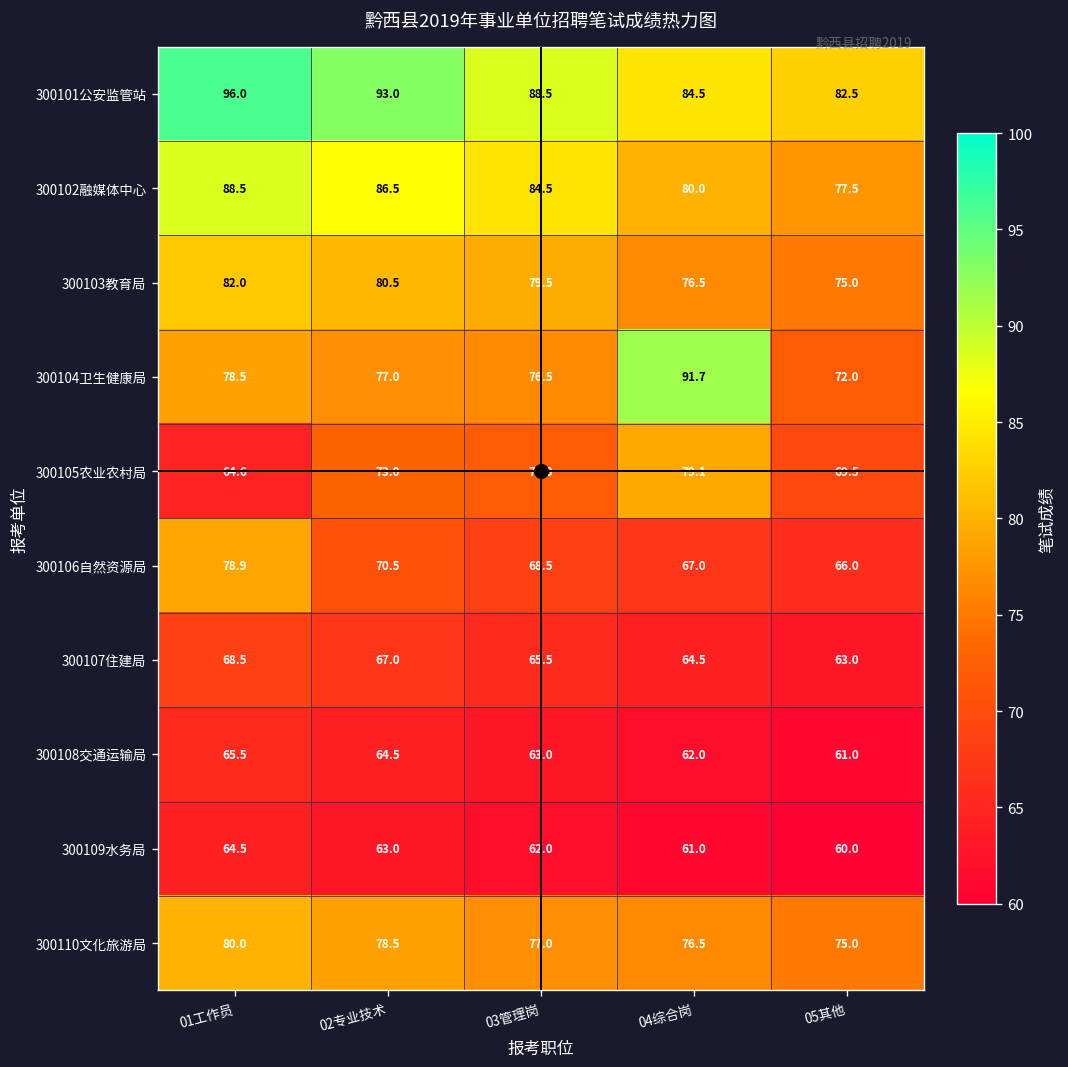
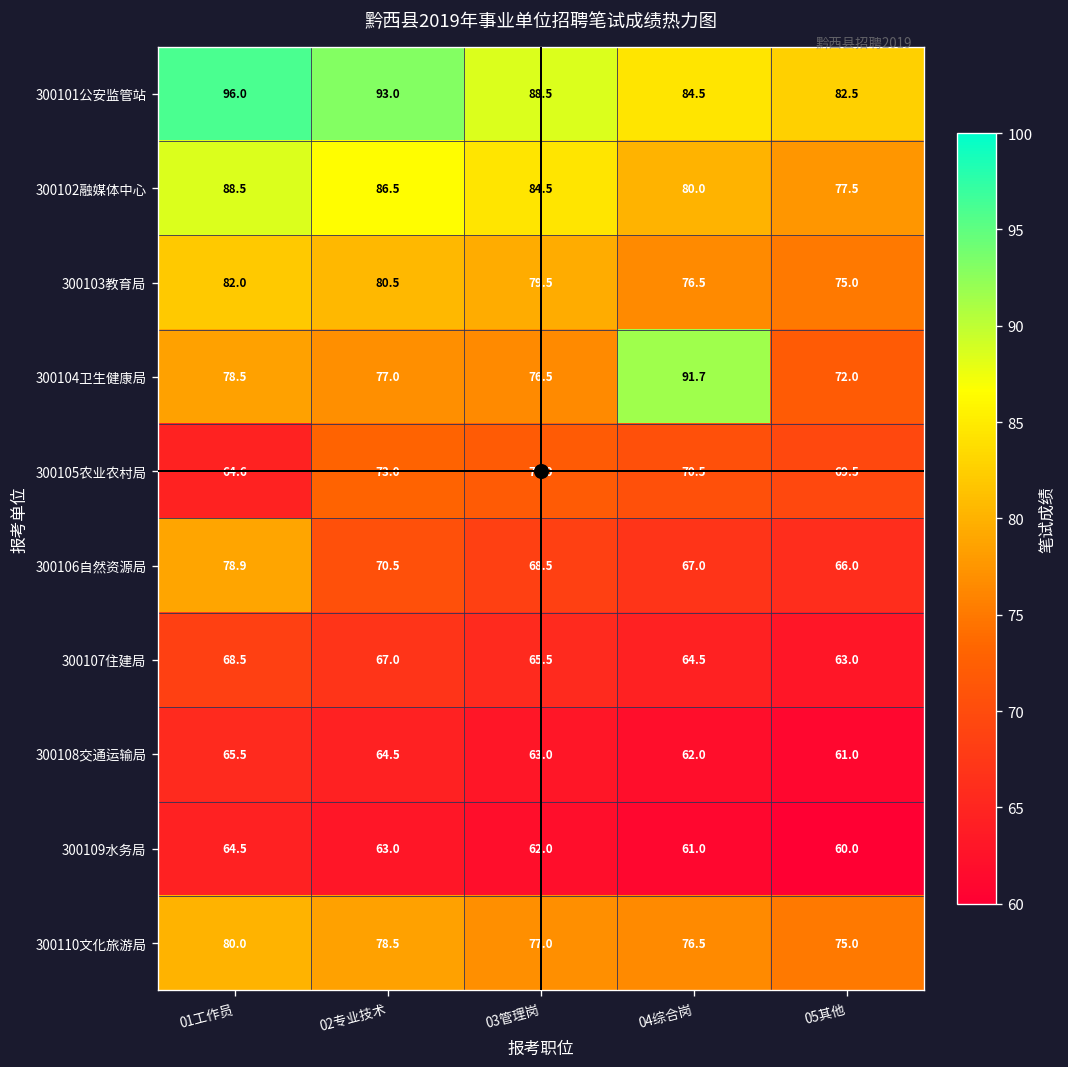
  {
    "300101公安监管站": {
      "01工作员": 96.0,
      "02专业技术": 93.0,
      "03管理岗": 88.5,
      "04综合岗": 84.5,
      "05其他": 82.5
    },
    "300102融媒体中心": {
      "01工作员": 88.5,
      "02专业技术": 86.5,
      "03管理岗": 84.5,
      "04综合岗": 80.0,
      "05其他": 77.5
    },
    "300103教育局": {
      "01工作员": 82.0,
      "02专业技术": 80.5,
      "03管理岗": 79.5,
      "04综合岗": 76.5,
      "05其他": 75.0
    },
    "300104卫生健康局": {
      "01工作员": 78.5,
      "02专业技术": 77.0,
      "03管理岗": 76.5,
      "04综合岗": 91.7,
      "05其他": 72.0
    },
    "300105农业农村局": {
      "01工作员": 64.6,
      "02专业技术": 73.0,
-     "04综合岗": 79.1,
+     "04综合岗": 70.5,
      "05其他": 69.5
    },
    "300106自然资源局": {
      "01工作员": 78.9,
      "02专业技术": 70.5,
      "03管理岗": 68.5,
      "04综合岗": 67.0,
      "05其他": 66.0
    },
    "300107住建局": {
      "01工作员": 68.5,
      "02专业技术": 67.0,
      "03管理岗": 65.5,
      "04综合岗": 64.5,
      "05其他": 63.0
    },
    "300108交通运输局": {
      "01工作员": 65.5,
      "02专业技术": 64.5,
      "03管理岗": 63.0,
      "04综合岗": 62.0,
      "05其他": 61.0
    },
    "300109水务局": {
      "01工作员": 64.5,
      "02专业技术": 63.0,
      "03管理岗": 62.0,
      "04综合岗": 61.0,
      "05其他": 60.0
    },
    "300110文化旅游局": {
      "01工作员": 80.0,
      "02专业技术": 78.5,
      "03管理岗": 77.0,
      "04综合岗": 76.5,
      "05其他": 75.0
    }
  }
